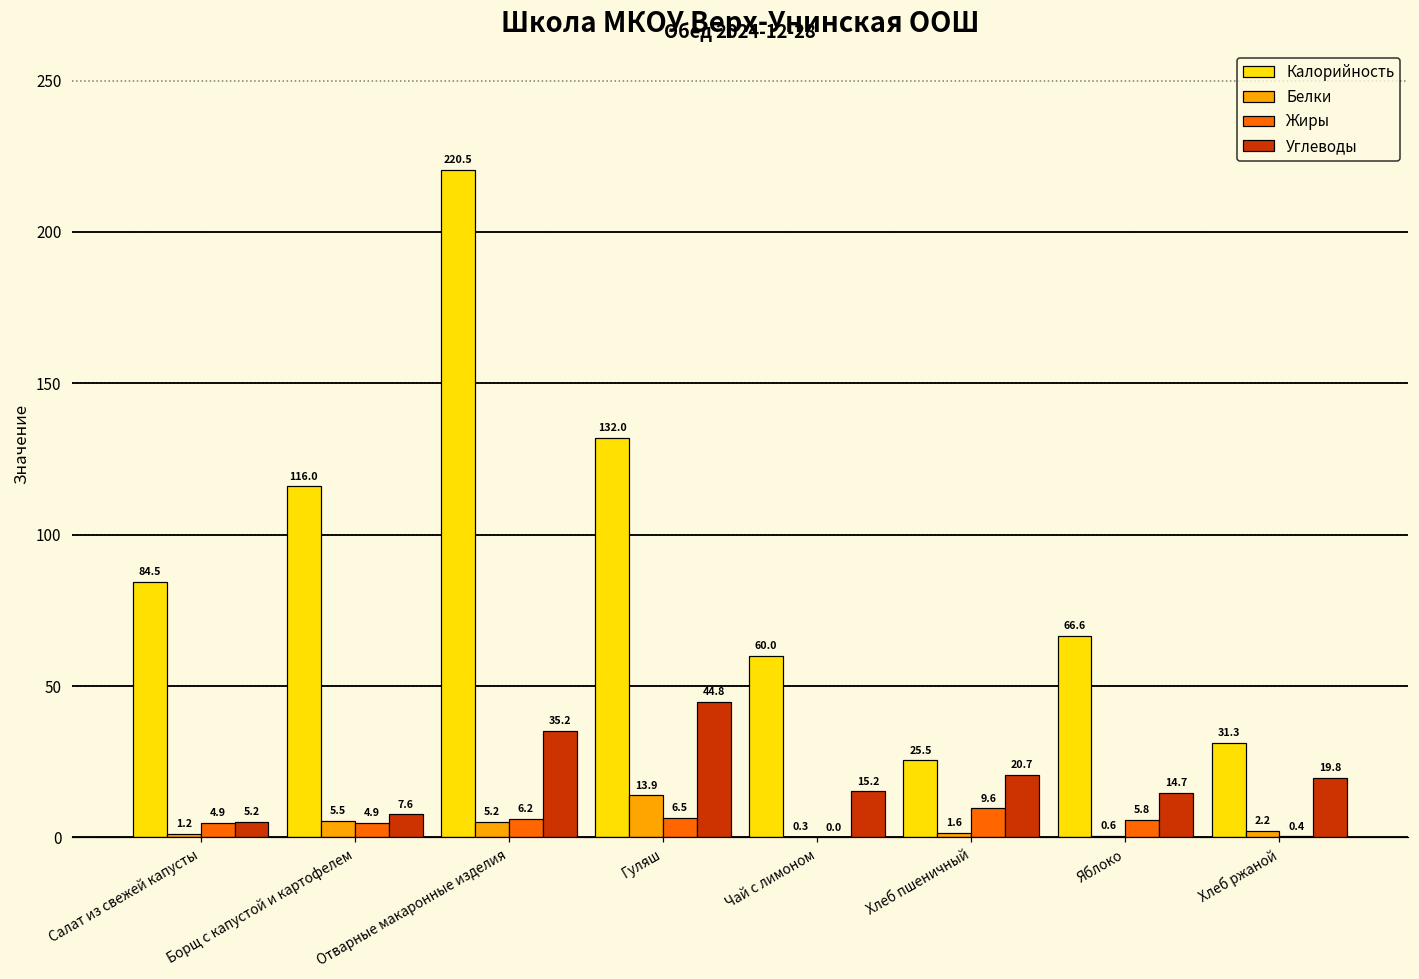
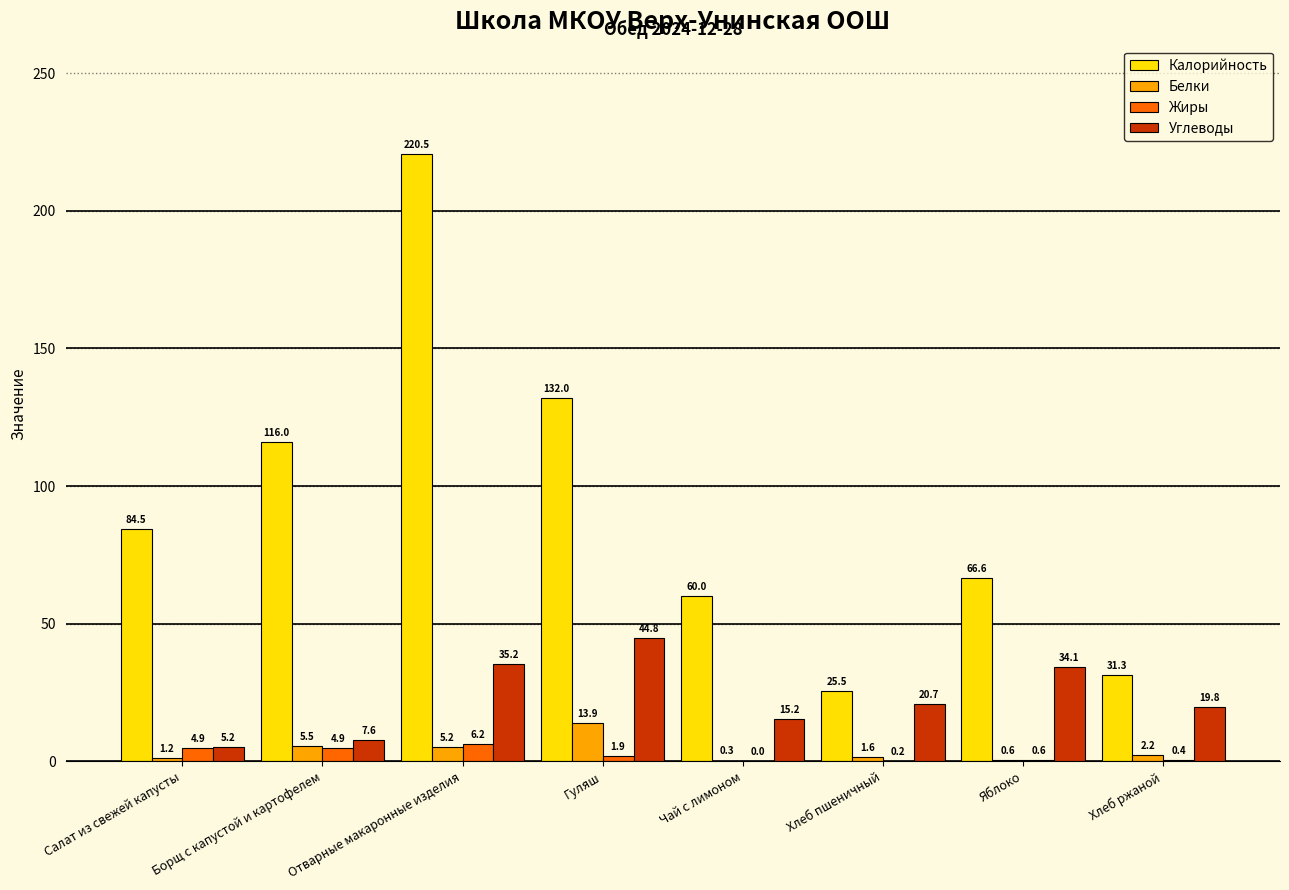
  {
    "Жиры": {
      "Салат из свежей капусты": 4.9,
      "Борщ с капустой и картофелем": 4.9,
      "Отварные макаронные изделия": 6.2,
-     "Гуляш": 6.5,
+     "Гуляш": 1.9,
      "Чай с лимоном": 0.0,
-     "Хлеб пшеничный": 9.6,
-     "Яблоко": 5.8,
+     "Хлеб пшеничный": 0.2,
+     "Яблоко": 0.6,
      "Хлеб ржаной": 0.4
    },
    "Углеводы": {
      "Салат из свежей капусты": 5.2,
      "Борщ с капустой и картофелем": 7.6,
      "Отварные макаронные изделия": 35.2,
      "Гуляш": 44.8,
      "Чай с лимоном": 15.2,
      "Хлеб пшеничный": 20.7,
-     "Яблоко": 14.7,
+     "Яблоко": 34.1,
      "Хлеб ржаной": 19.8
    }
  }
